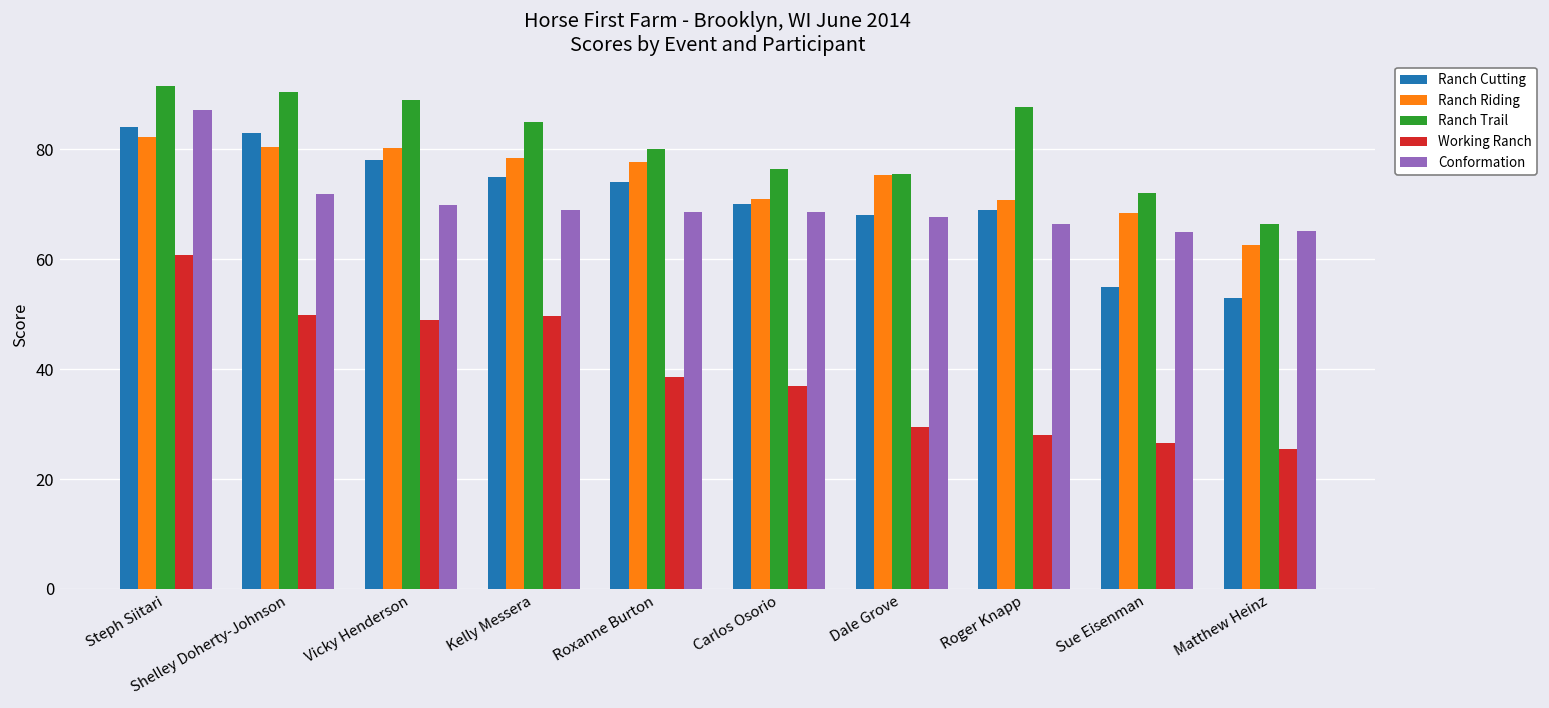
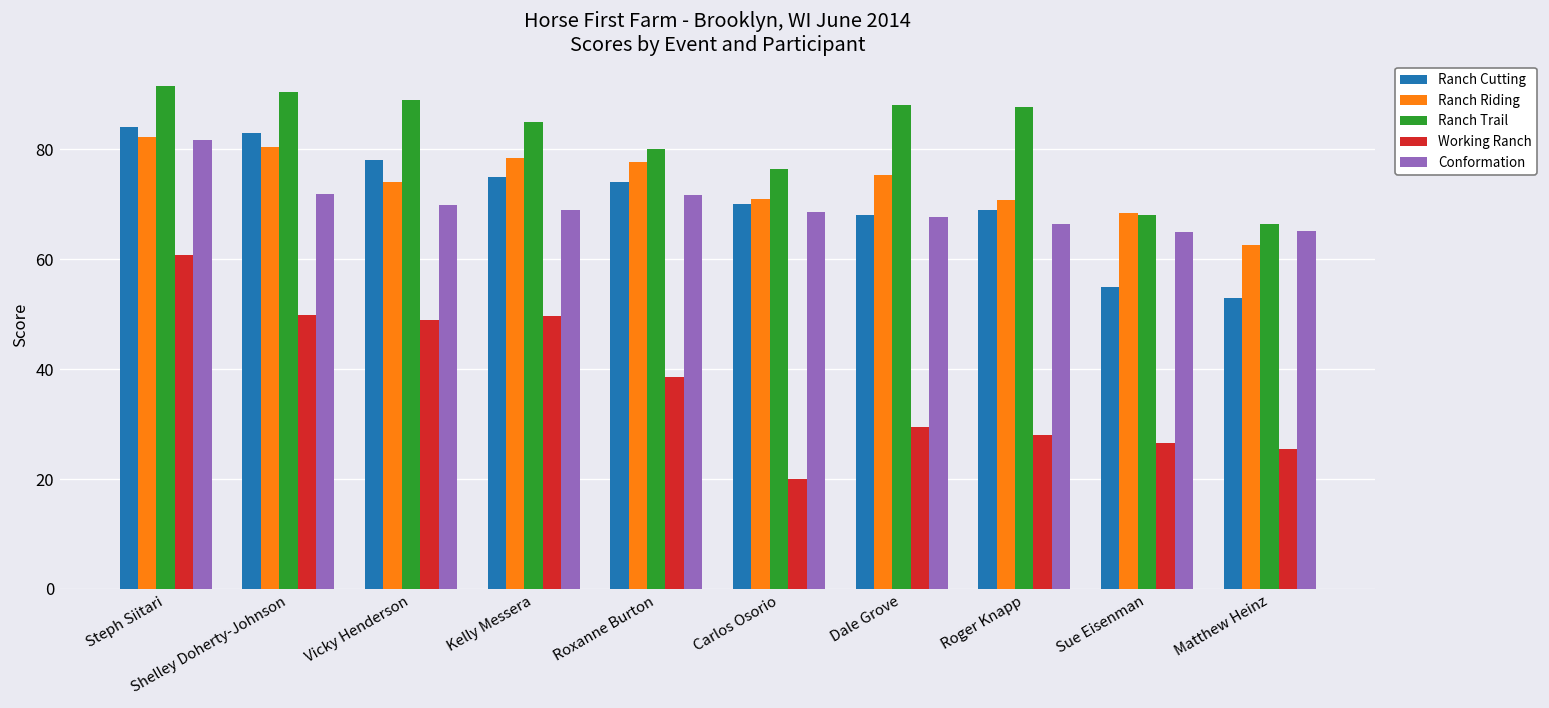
  {
    "Ranch Cutting": {
      "Steph Siitari": 84,
      "Shelley Doherty-Johnson": 83,
      "Vicky Henderson": 78,
      "Kelly Messera": 75,
      "Roxanne Burton": 74,
      "Carlos Osorio": 70,
      "Dale Grove": 68,
      "Roger Knapp": 69,
      "Sue Eisenman": 55,
      "Matthew Heinz": 53
    },
    "Ranch Riding": {
      "Steph Siitari": 82,
      "Shelley Doherty-Johnson": 81,
-     "Vicky Henderson": 80,
+     "Vicky Henderson": 74,
      "Kelly Messera": 78,
      "Roxanne Burton": 78,
      "Carlos Osorio": 71,
      "Dale Grove": 75,
      "Roger Knapp": 71,
      "Sue Eisenman": 68,
      "Matthew Heinz": 63
    },
    "Ranch Trail": {
      "Steph Siitari": 92,
      "Shelley Doherty-Johnson": 91,
      "Vicky Henderson": 89,
      "Kelly Messera": 85,
      "Roxanne Burton": 80,
      "Carlos Osorio": 77,
-     "Dale Grove": 76,
+     "Dale Grove": 88,
      "Roger Knapp": 88,
-     "Sue Eisenman": 72,
+     "Sue Eisenman": 68,
      "Matthew Heinz": 67
    },
    "Working Ranch": {
      "Steph Siitari": 61,
      "Shelley Doherty-Johnson": 50,
      "Vicky Henderson": 49,
      "Kelly Messera": 50,
      "Roxanne Burton": 39,
-     "Carlos Osorio": 37,
+     "Carlos Osorio": 20,
      "Dale Grove": 30,
      "Roger Knapp": 28,
      "Sue Eisenman": 27,
      "Matthew Heinz": 26
    },
    "Conformation": {
-     "Steph Siitari": 87,
+     "Steph Siitari": 82,
      "Shelley Doherty-Johnson": 72,
      "Vicky Henderson": 70,
      "Kelly Messera": 69,
-     "Roxanne Burton": 69,
+     "Roxanne Burton": 72,
      "Carlos Osorio": 69,
      "Dale Grove": 68,
      "Roger Knapp": 66,
      "Sue Eisenman": 65,
      "Matthew Heinz": 65
    }
  }
